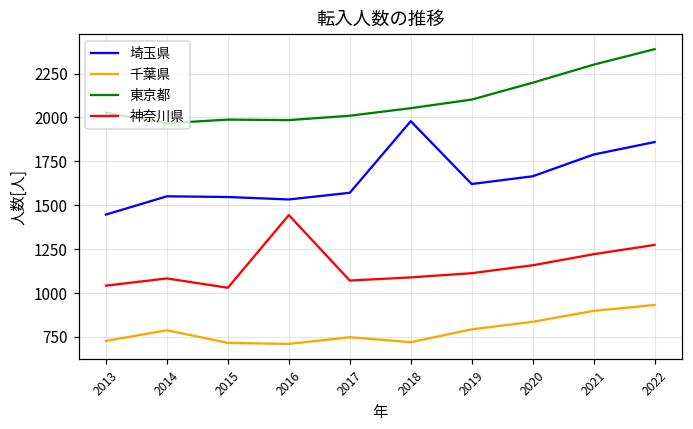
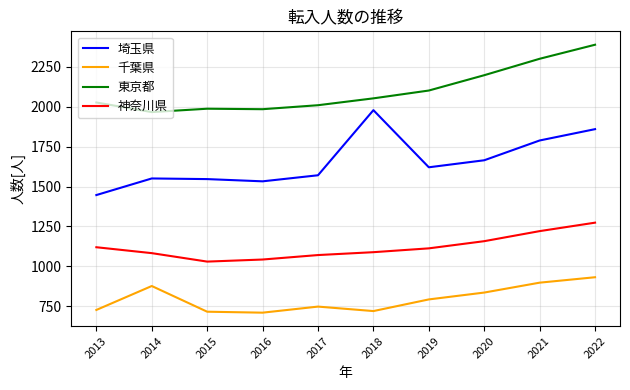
  {
    "埼玉県": {
      "2013": 1450,
      "2014": 1550,
      "2015": 1550,
      "2016": 1530,
      "2017": 1570,
      "2018": 1980,
      "2019": 1620,
      "2020": 1670,
      "2021": 1790,
      "2022": 1860
    },
    "千葉県": {
      "2013": 730,
-     "2014": 790,
+     "2014": 880,
      "2015": 720,
      "2016": 710,
      "2017": 750,
      "2018": 720,
      "2019": 790,
      "2020": 840,
      "2021": 900,
      "2022": 930
    },
    "東京都": {
      "2015": 1990,
      "2016": 1990,
      "2017": 2010,
      "2018": 2050,
      "2019": 2100,
      "2020": 2200,
      "2021": 2300,
      "2022": 2390
    },
    "神奈川県": {
-     "2013": 1040,
+     "2013": 1120,
      "2014": 1080,
      "2015": 1030,
-     "2016": 1440,
+     "2016": 1040,
      "2017": 1070,
      "2018": 1090,
      "2019": 1110,
      "2020": 1160,
      "2021": 1220,
      "2022": 1270
    }
  }
